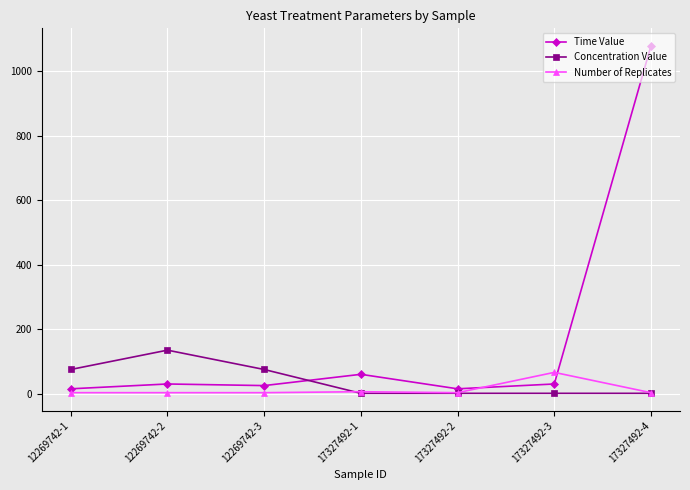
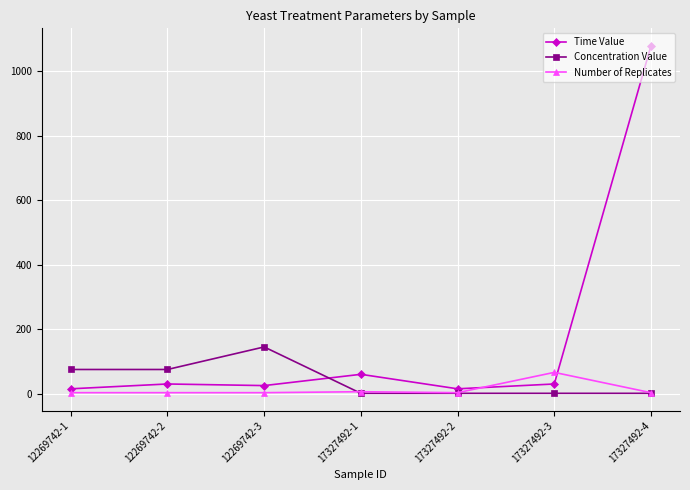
  {
    "Time Value": {
      "12269742-1": 20,
      "12269742-2": 30,
      "12269742-3": 30,
      "17327492-1": 60,
      "17327492-2": 20,
      "17327492-3": 30
    },
    "Concentration Value": {
      "12269742-1": 80,
-     "12269742-2": 140,
-     "12269742-3": 80,
+     "12269742-2": 80,
+     "12269742-3": 150,
      "17327492-3": 0
    },
    "Number of Replicates": {
      "12269742-1": 0,
      "12269742-2": 0,
      "12269742-3": 0,
      "17327492-3": 70
    }
  }
